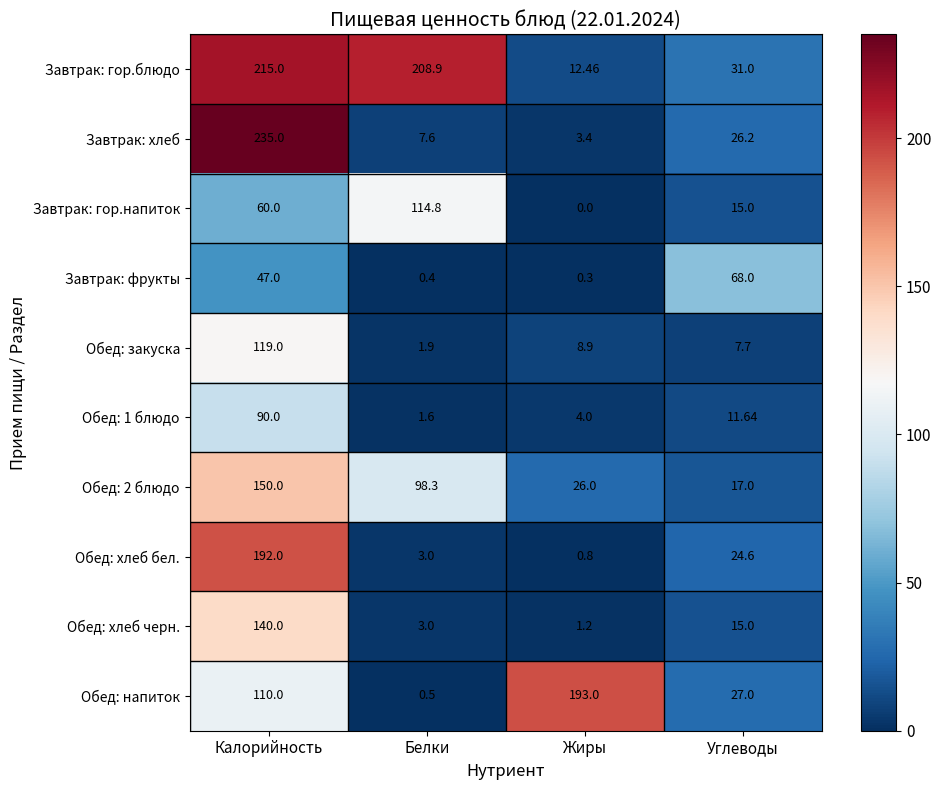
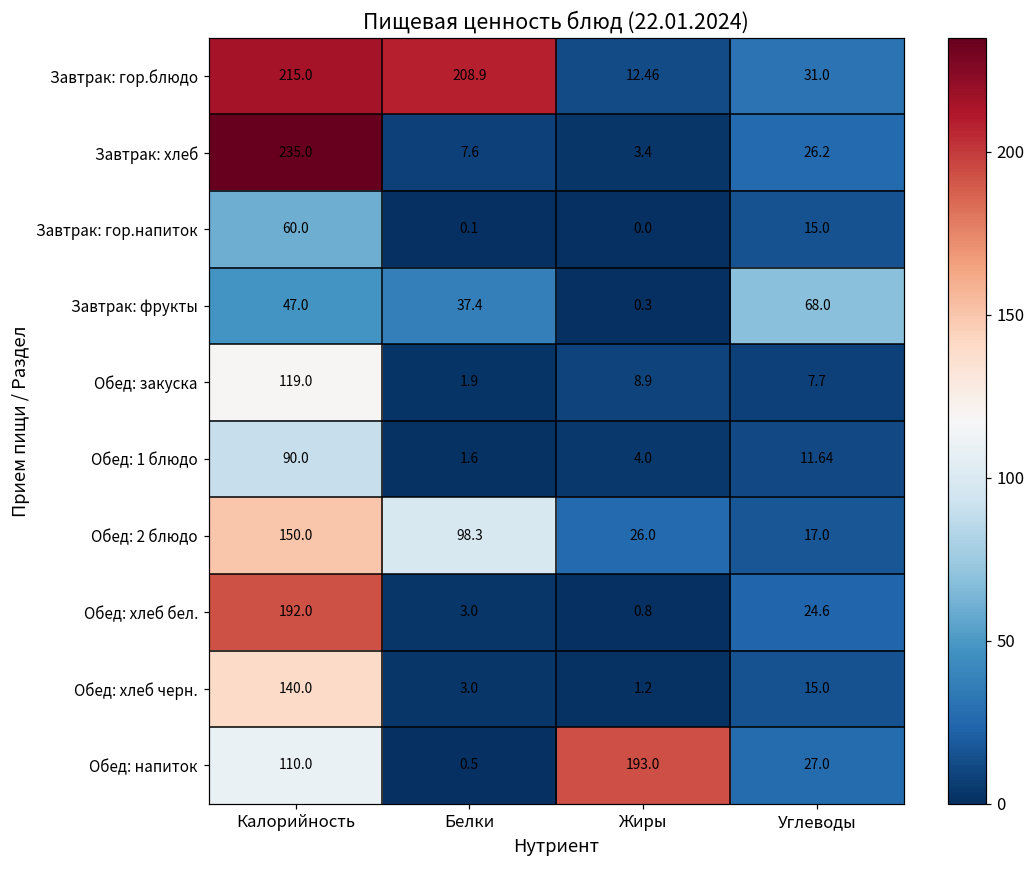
  {
    "Завтрак: гор.блюдо": {
      "Калорийность": 215.0,
      "Белки": 208.9,
      "Жиры": 12.46,
      "Углеводы": 31.0
    },
    "Завтрак: хлеб": {
      "Калорийность": 235.0,
      "Белки": 7.6,
      "Жиры": 3.4,
      "Углеводы": 26.2
    },
    "Завтрак: гор.напиток": {
      "Калорийность": 60.0,
-     "Белки": 114.8,
+     "Белки": 0.1,
      "Жиры": 0.0,
      "Углеводы": 15.0
    },
    "Завтрак: фрукты": {
      "Калорийность": 47.0,
-     "Белки": 0.4,
+     "Белки": 37.4,
      "Жиры": 0.3,
      "Углеводы": 68.0
    },
    "Обед: закуска": {
      "Калорийность": 119.0,
      "Белки": 1.9,
      "Жиры": 8.9,
      "Углеводы": 7.7
    },
    "Обед: 1 блюдо": {
      "Калорийность": 90.0,
      "Белки": 1.6,
      "Жиры": 4.0,
      "Углеводы": 11.64
    },
    "Обед: 2 блюдо": {
      "Калорийность": 150.0,
      "Белки": 98.3,
      "Жиры": 26.0,
      "Углеводы": 17.0
    },
    "Обед: хлеб бел.": {
      "Калорийность": 192.0,
      "Белки": 3.0,
      "Жиры": 0.8,
      "Углеводы": 24.6
    },
    "Обед: хлеб черн.": {
      "Калорийность": 140.0,
      "Белки": 3.0,
      "Жиры": 1.2,
      "Углеводы": 15.0
    },
    "Обед: напиток": {
      "Калорийность": 110.0,
      "Белки": 0.5,
      "Жиры": 193.0,
      "Углеводы": 27.0
    }
  }
